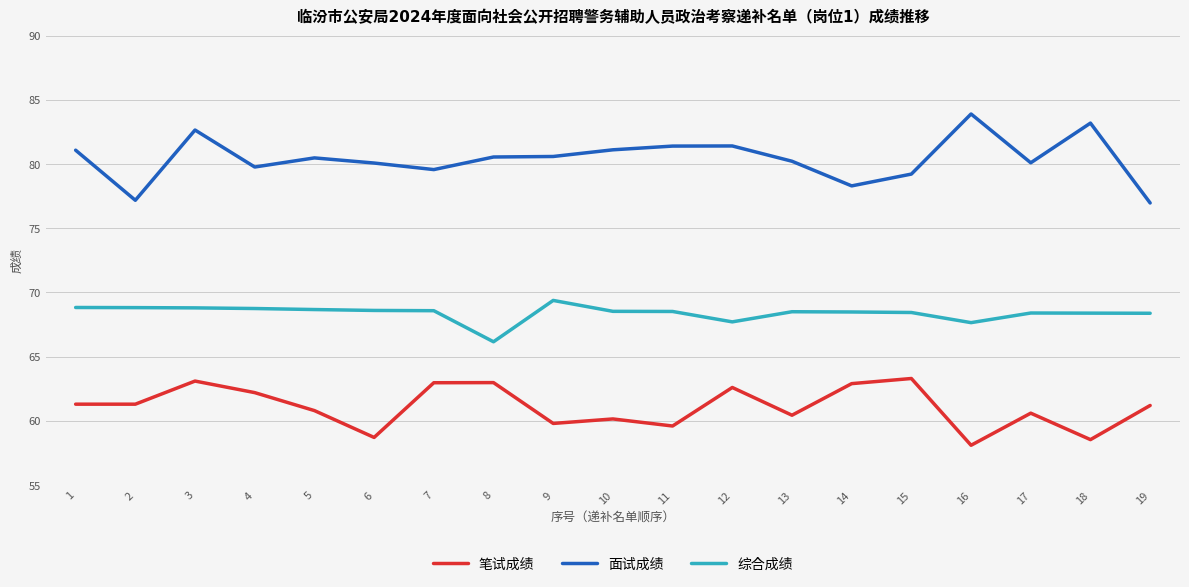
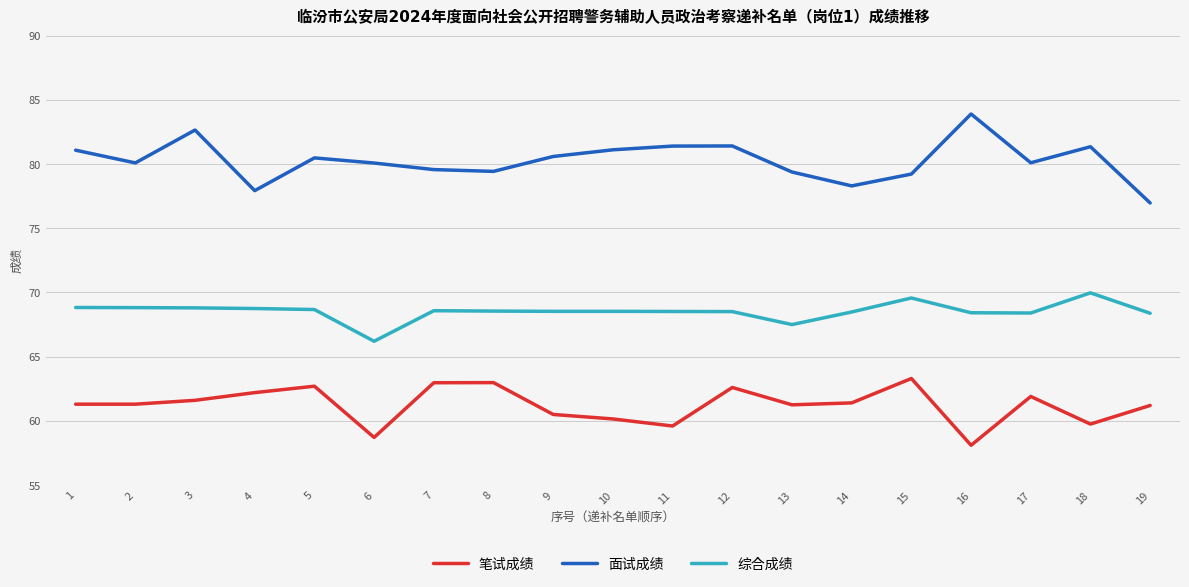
  {
    "笔试成绩": {
      "1": 61.3,
      "2": 61.3,
-     "3": 63.1,
+     "3": 61.6,
      "4": 62.2,
-     "5": 60.8,
+     "5": 62.7,
      "6": 58.7,
      "7": 63.0,
      "8": 63.0,
-     "9": 59.8,
+     "9": 60.5,
      "10": 60.2,
      "11": 59.6,
      "12": 62.6,
-     "13": 60.4,
-     "14": 62.9,
+     "13": 61.3,
+     "14": 61.4,
      "15": 63.3,
      "16": 58.1,
-     "17": 60.6,
-     "18": 58.5,
+     "17": 61.9,
+     "18": 59.8,
      "19": 61.2
    },
    "面试成绩": {
      "1": 81.1,
-     "2": 77.2,
+     "2": 80.1,
      "3": 82.7,
-     "4": 79.8,
+     "4": 77.9,
      "5": 80.5,
      "6": 80.1,
      "7": 79.6,
-     "8": 80.6,
+     "8": 79.4,
      "9": 80.6,
      "10": 81.1,
      "11": 81.4,
      "12": 81.4,
-     "13": 80.2,
+     "13": 79.4,
      "14": 78.3,
      "15": 79.2,
      "16": 83.9,
      "17": 80.1,
-     "18": 83.2,
+     "18": 81.4,
      "19": 77.0
    },
    "综合成绩": {
      "1": 68.8,
      "2": 68.8,
      "3": 68.8,
      "4": 68.8,
      "5": 68.7,
-     "6": 68.6,
+     "6": 66.2,
      "7": 68.6,
-     "8": 66.2,
-     "9": 69.4,
+     "8": 68.6,
+     "9": 68.5,
      "10": 68.5,
      "11": 68.5,
-     "12": 67.7,
-     "13": 68.5,
+     "12": 68.5,
+     "13": 67.5,
      "14": 68.5,
-     "15": 68.4,
-     "16": 67.7,
+     "15": 69.6,
+     "16": 68.4,
      "17": 68.4,
-     "18": 68.4,
+     "18": 70.0,
      "19": 68.4
    }
  }
